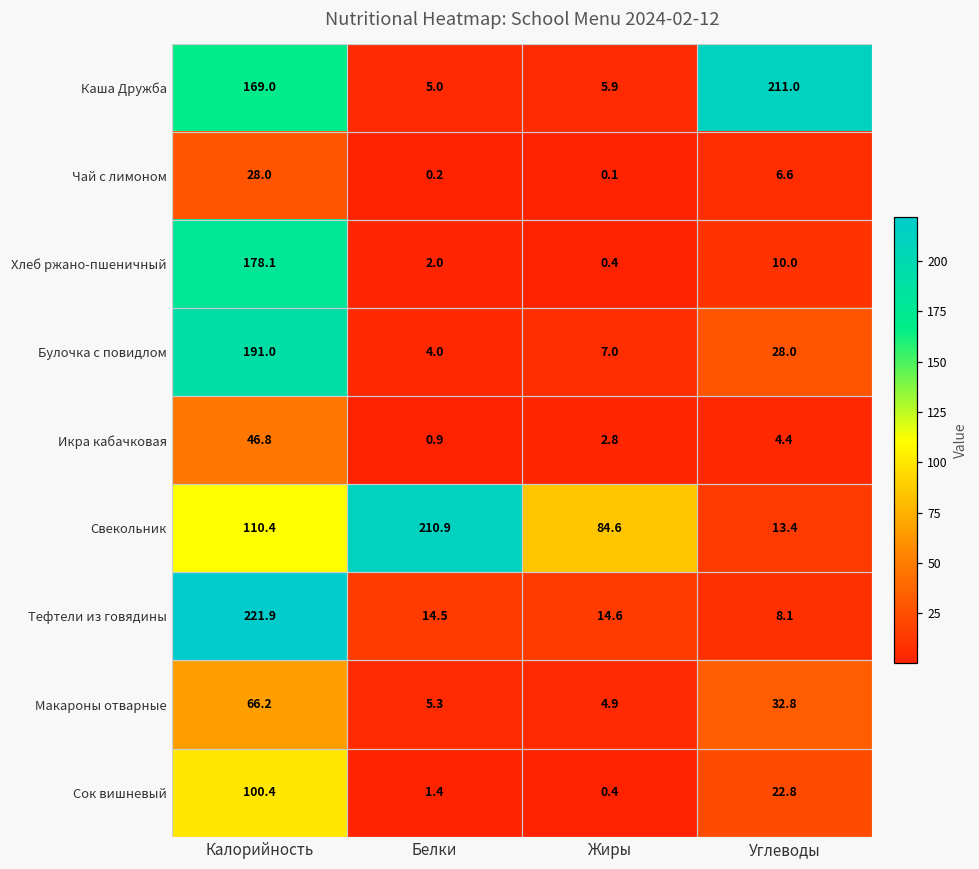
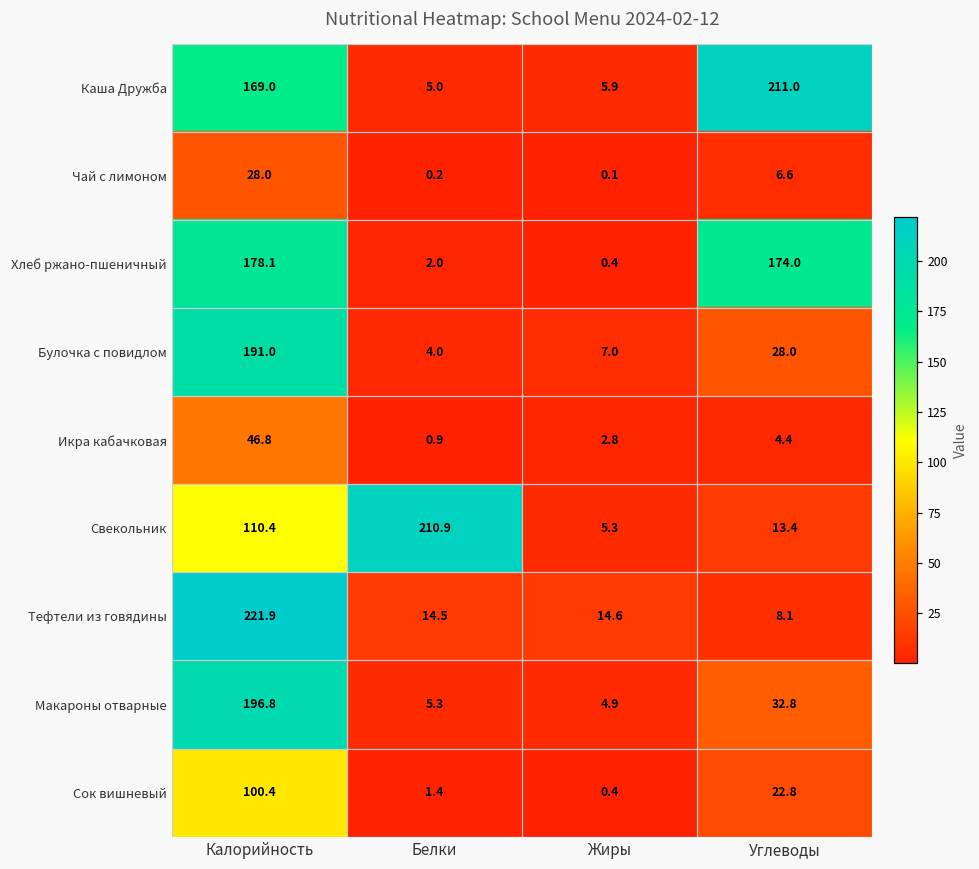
  {
    "Каша Дружба": {
      "Калорийность": 169.0,
      "Белки": 5.0,
      "Жиры": 5.9,
      "Углеводы": 211.0
    },
    "Чай с лимоном": {
      "Калорийность": 28.0,
      "Белки": 0.2,
      "Жиры": 0.1,
      "Углеводы": 6.6
    },
    "Хлеб ржано-пшеничный": {
      "Калорийность": 178.1,
      "Белки": 2.0,
      "Жиры": 0.4,
-     "Углеводы": 10.0
+     "Углеводы": 174.0
    },
    "Булочка с повидлом": {
      "Калорийность": 191.0,
      "Белки": 4.0,
      "Жиры": 7.0,
      "Углеводы": 28.0
    },
    "Икра кабачковая": {
      "Калорийность": 46.8,
      "Белки": 0.9,
      "Жиры": 2.8,
      "Углеводы": 4.4
    },
    "Свекольник": {
      "Калорийность": 110.4,
      "Белки": 210.9,
-     "Жиры": 84.6,
+     "Жиры": 5.3,
      "Углеводы": 13.4
    },
    "Тефтели из говядины": {
      "Калорийность": 221.9,
      "Белки": 14.5,
      "Жиры": 14.6,
      "Углеводы": 8.1
    },
    "Макароны отварные": {
-     "Калорийность": 66.2,
+     "Калорийность": 196.8,
      "Белки": 5.3,
      "Жиры": 4.9,
      "Углеводы": 32.8
    },
    "Сок вишневый": {
      "Калорийность": 100.4,
      "Белки": 1.4,
      "Жиры": 0.4,
      "Углеводы": 22.8
    }
  }
